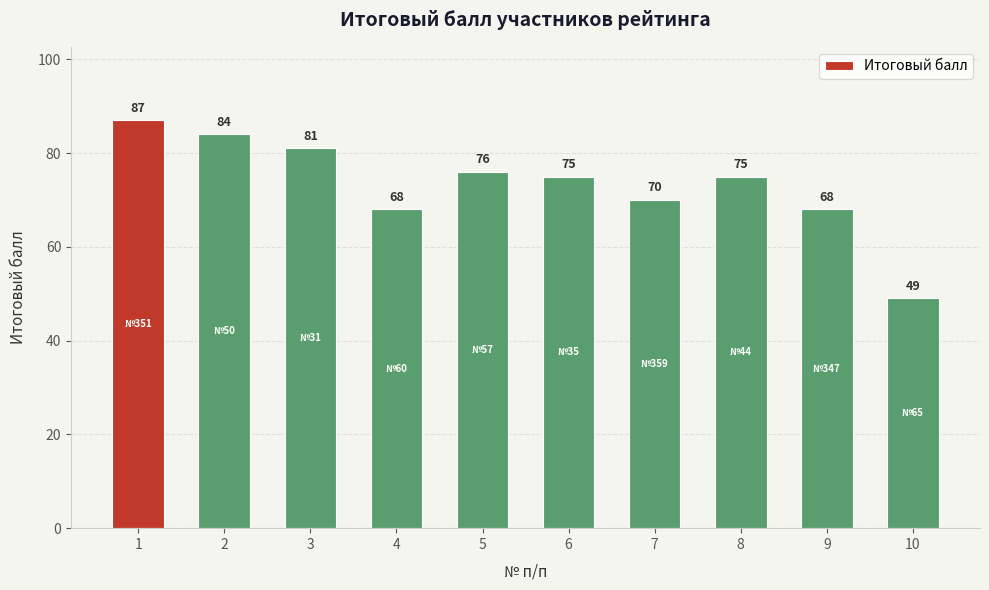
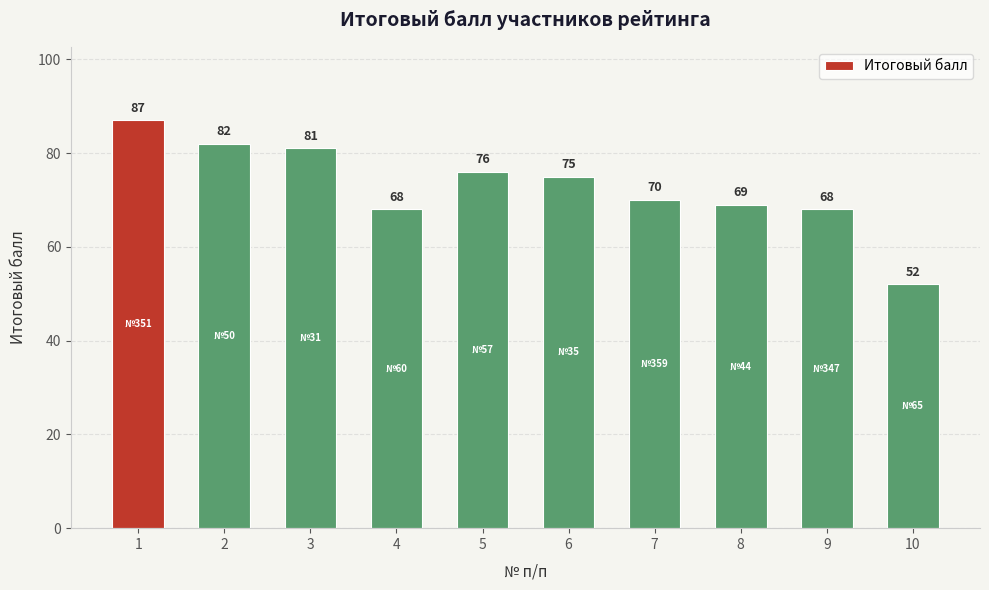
  {
    "1": 87,
-   "2": 84,
+   "2": 82,
    "3": 81,
    "4": 68,
    "5": 76,
    "6": 75,
    "7": 70,
-   "8": 75,
+   "8": 69,
    "9": 68,
-   "10": 49
+   "10": 52
  }
